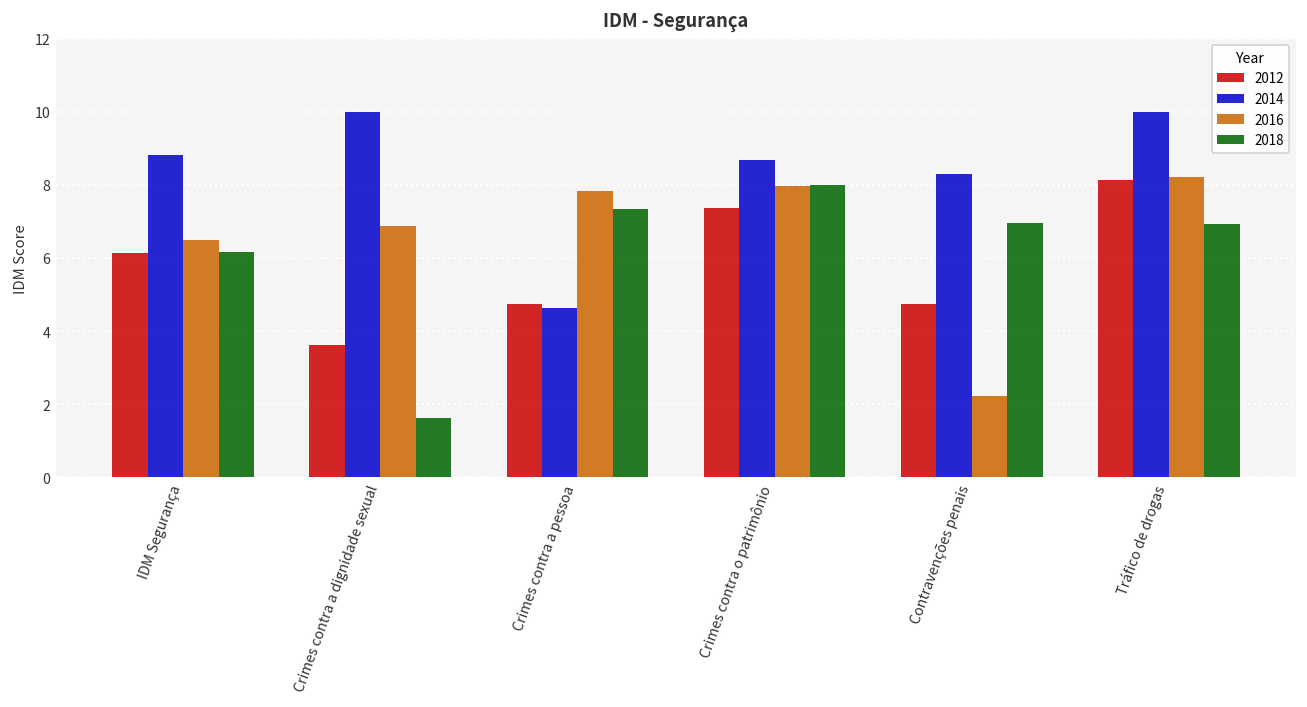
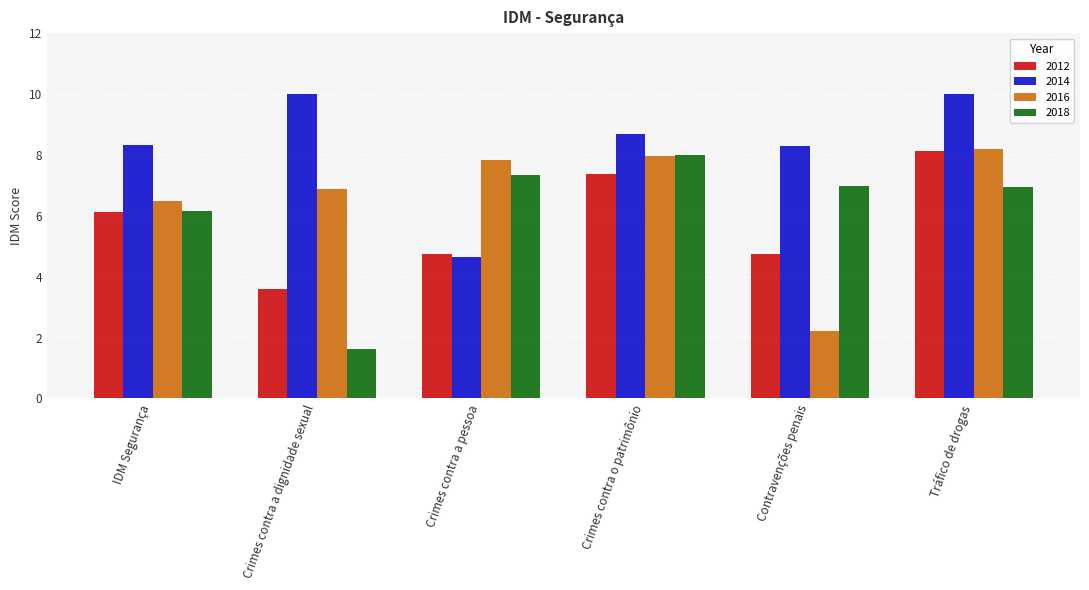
  {
    "2012": {
      "IDM Segurança": 6.1,
      "Crimes contra a dignidade sexual": 3.6,
      "Crimes contra a pessoa": 4.8,
      "Crimes contra o patrimônio": 7.4,
      "Contravenções penais": 4.8,
      "Tráfico de drogas": 8.1
    },
    "2014": {
-     "IDM Segurança": 8.8,
+     "IDM Segurança": 8.3,
      "Crimes contra a dignidade sexual": 10.0,
      "Crimes contra a pessoa": 4.6,
      "Crimes contra o patrimônio": 8.7,
      "Contravenções penais": 8.3,
      "Tráfico de drogas": 10.0
    },
    "2016": {
      "IDM Segurança": 6.5,
      "Crimes contra a dignidade sexual": 6.9,
      "Crimes contra a pessoa": 7.8,
      "Crimes contra o patrimônio": 8.0,
      "Contravenções penais": 2.2,
      "Tráfico de drogas": 8.2
    },
    "2018": {
      "IDM Segurança": 6.2,
      "Crimes contra a dignidade sexual": 1.6,
      "Crimes contra a pessoa": 7.3,
      "Crimes contra o patrimônio": 8.0,
      "Contravenções penais": 7.0,
      "Tráfico de drogas": 6.9
    }
  }
